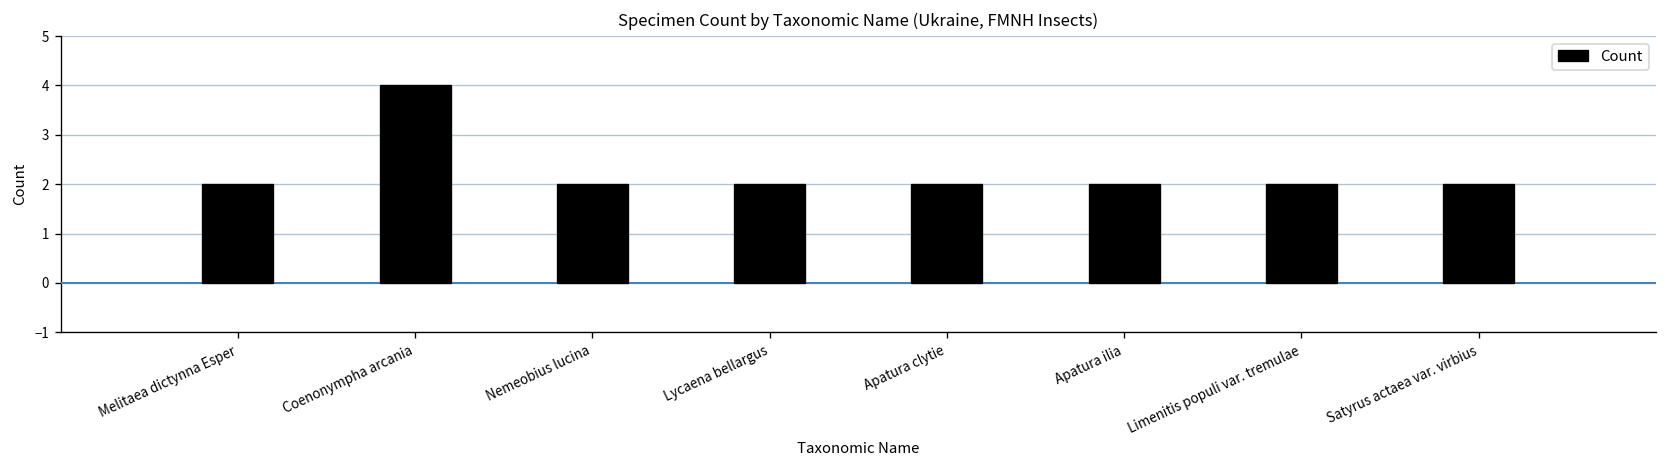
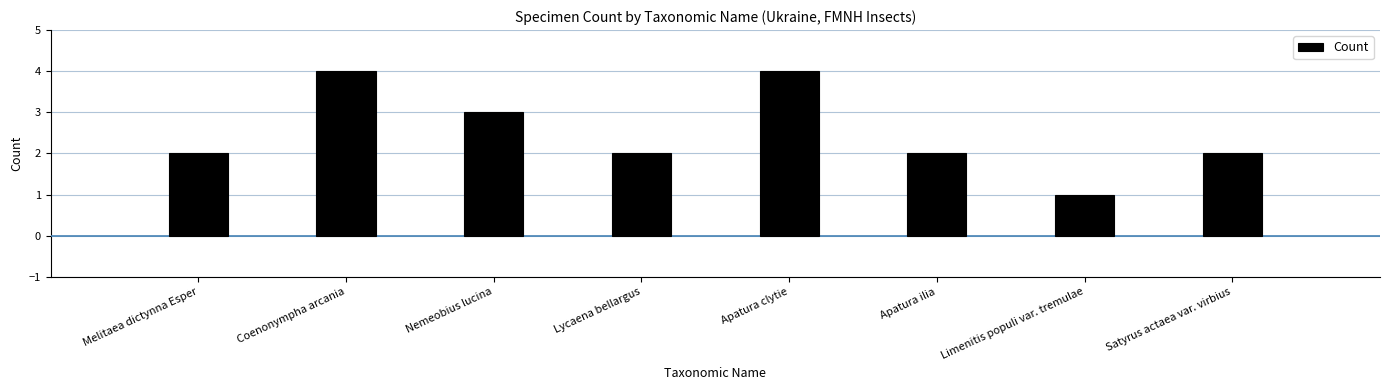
  {
    "Melitaea dictynna Esper": 2,
    "Coenonympha arcania": 4,
-   "Nemeobius lucina": 2,
+   "Nemeobius lucina": 3,
    "Lycaena bellargus": 2,
-   "Apatura clytie": 2,
+   "Apatura clytie": 4,
    "Apatura ilia": 2,
-   "Limenitis populi var. tremulae": 2,
+   "Limenitis populi var. tremulae": 1,
    "Satyrus actaea var. virbius": 2
  }
